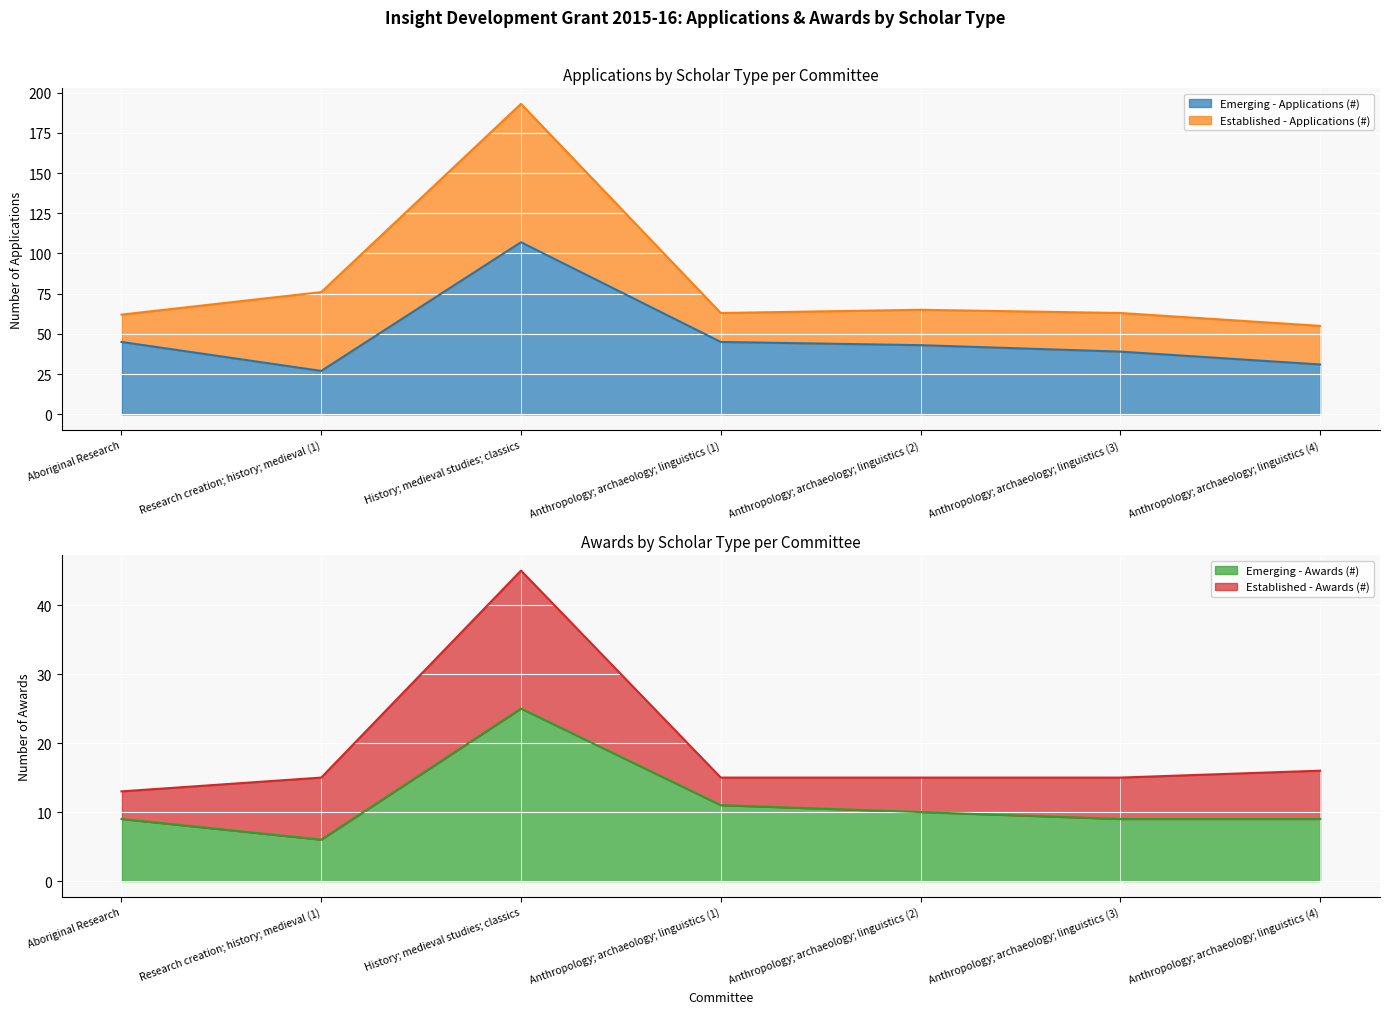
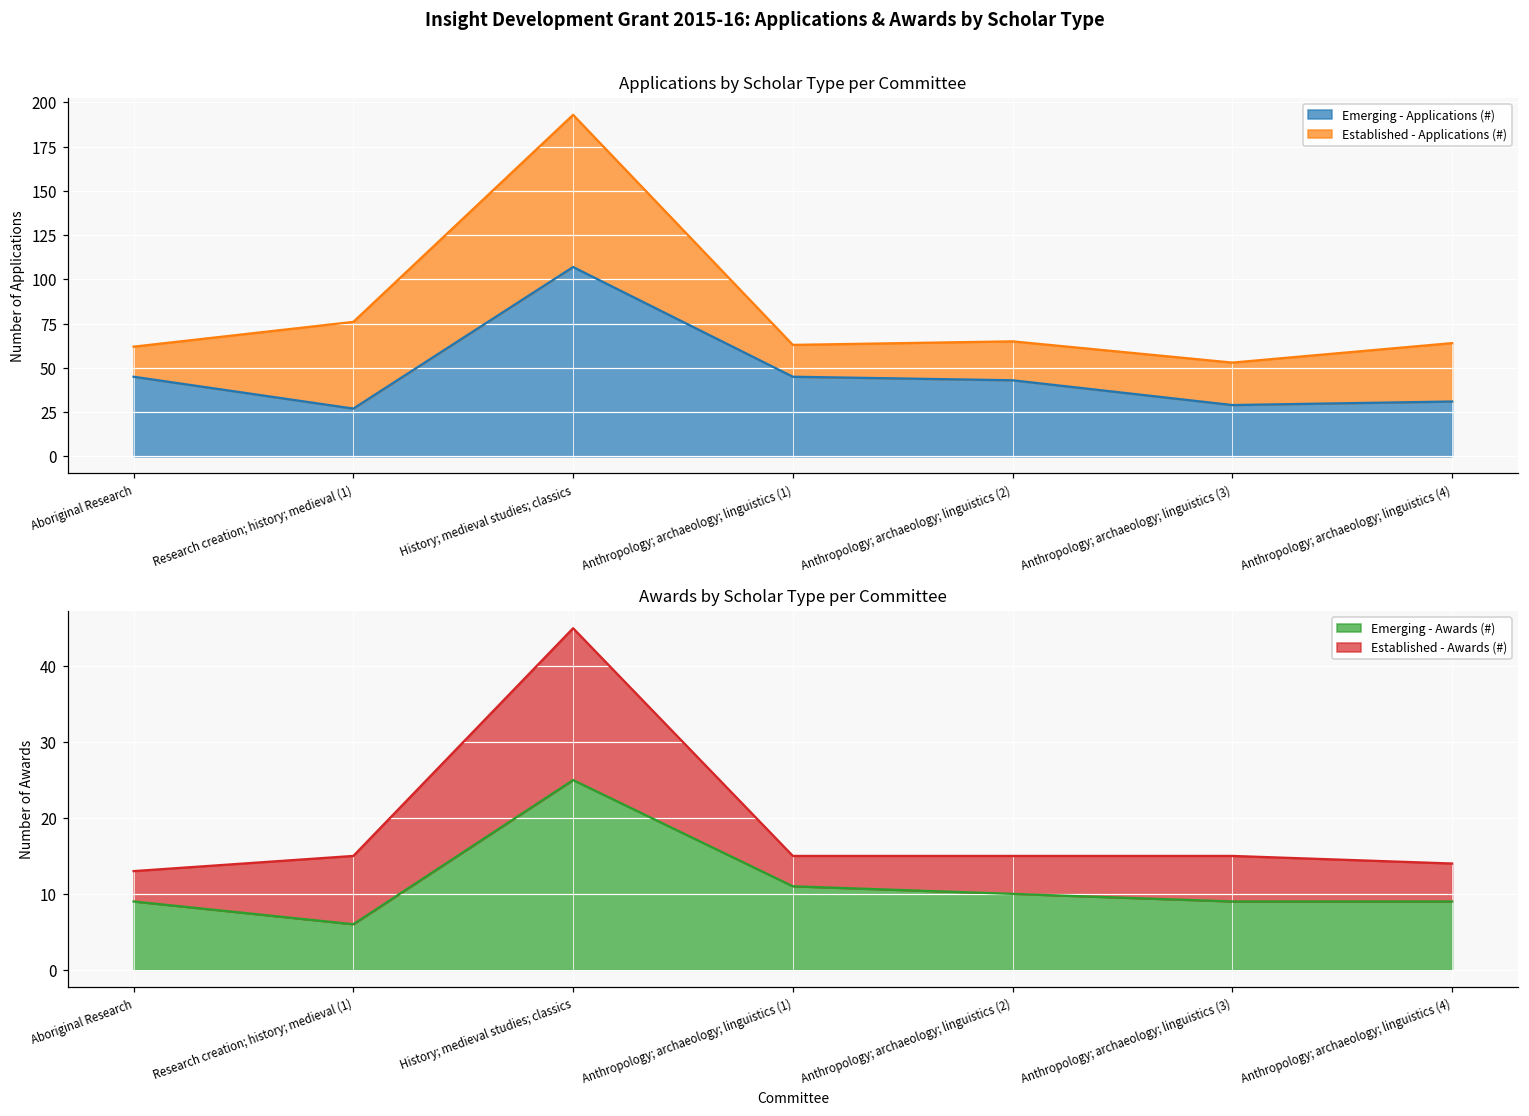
  {
    "Applications by Scholar Type per Committee": {
      "Emerging - Applications (#)": {
        "Aboriginal Research": 45,
        "Research creation; history; medieval (1)": 27,
        "History; medieval studies; classics": 107,
        "Anthropology; archaeology; linguistics (1)": 45,
        "Anthropology; archaeology; linguistics (2)": 43,
-       "Anthropology; archaeology; linguistics (3)": 39,
+       "Anthropology; archaeology; linguistics (3)": 29,
        "Anthropology; archaeology; linguistics (4)": 31
      },
      "Established - Applications (#)": {
        "Aboriginal Research": 17,
        "Research creation; history; medieval (1)": 49,
        "History; medieval studies; classics": 86,
        "Anthropology; archaeology; linguistics (1)": 18,
        "Anthropology; archaeology; linguistics (2)": 22,
        "Anthropology; archaeology; linguistics (3)": 24,
-       "Anthropology; archaeology; linguistics (4)": 24
+       "Anthropology; archaeology; linguistics (4)": 33
      }
    },
    "Awards by Scholar Type per Committee": {
      "Emerging - Awards (#)": {
        "Aboriginal Research": 9,
        "Research creation; history; medieval (1)": 6,
        "History; medieval studies; classics": 25,
        "Anthropology; archaeology; linguistics (1)": 11,
        "Anthropology; archaeology; linguistics (2)": 10,
        "Anthropology; archaeology; linguistics (3)": 9,
        "Anthropology; archaeology; linguistics (4)": 9
      },
      "Established - Awards (#)": {
        "Aboriginal Research": 4,
        "Research creation; history; medieval (1)": 9,
        "History; medieval studies; classics": 20,
        "Anthropology; archaeology; linguistics (1)": 4,
        "Anthropology; archaeology; linguistics (2)": 5,
        "Anthropology; archaeology; linguistics (3)": 6,
-       "Anthropology; archaeology; linguistics (4)": 7
+       "Anthropology; archaeology; linguistics (4)": 5
      }
    }
  }
